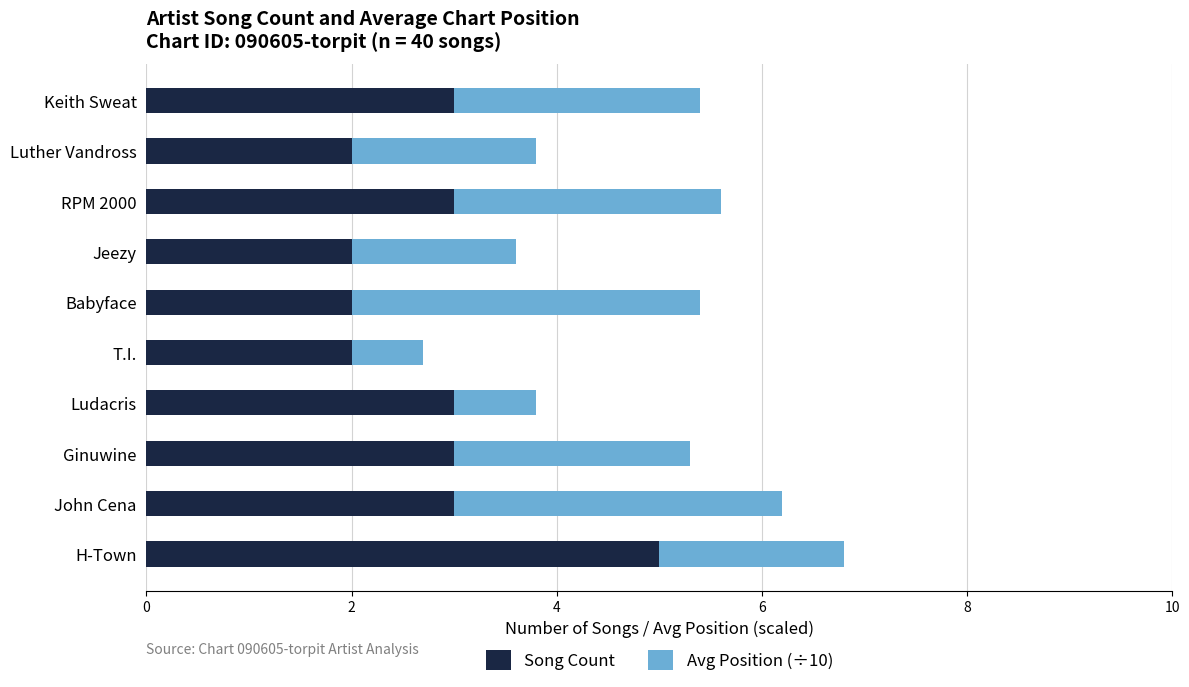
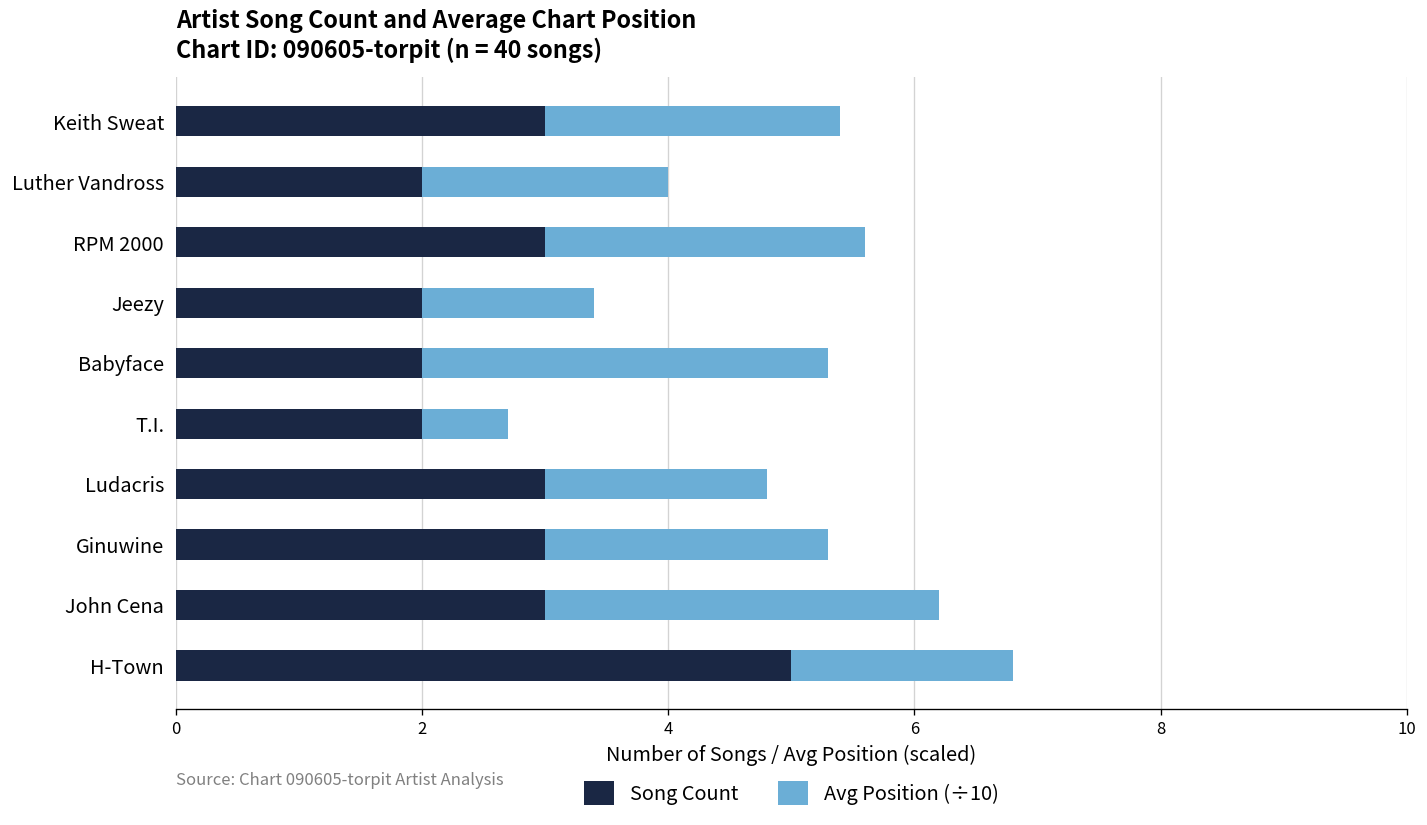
  {
    "Song Count": {
      "Keith Sweat": 3.00,
      "Luther Vandross": 2.00,
      "RPM 2000": 3.00,
      "Jeezy": 2.00,
      "Babyface": 2.00,
      "T.I.": 2.00,
      "Ludacris": 3.00,
      "Ginuwine": 3.00,
      "John Cena": 3.00,
      "H-Town": 5.00
    },
    "Avg Position (÷10)": {
      "Keith Sweat": 2.40,
-     "Luther Vandross": 1.80,
+     "Luther Vandross": 2.00,
      "RPM 2000": 2.60,
-     "Jeezy": 1.60,
-     "Babyface": 3.40,
+     "Jeezy": 1.40,
+     "Babyface": 3.30,
      "T.I.": 0.70,
-     "Ludacris": 0.80,
+     "Ludacris": 1.80,
      "Ginuwine": 2.30,
      "John Cena": 3.20,
      "H-Town": 1.80
    }
  }
